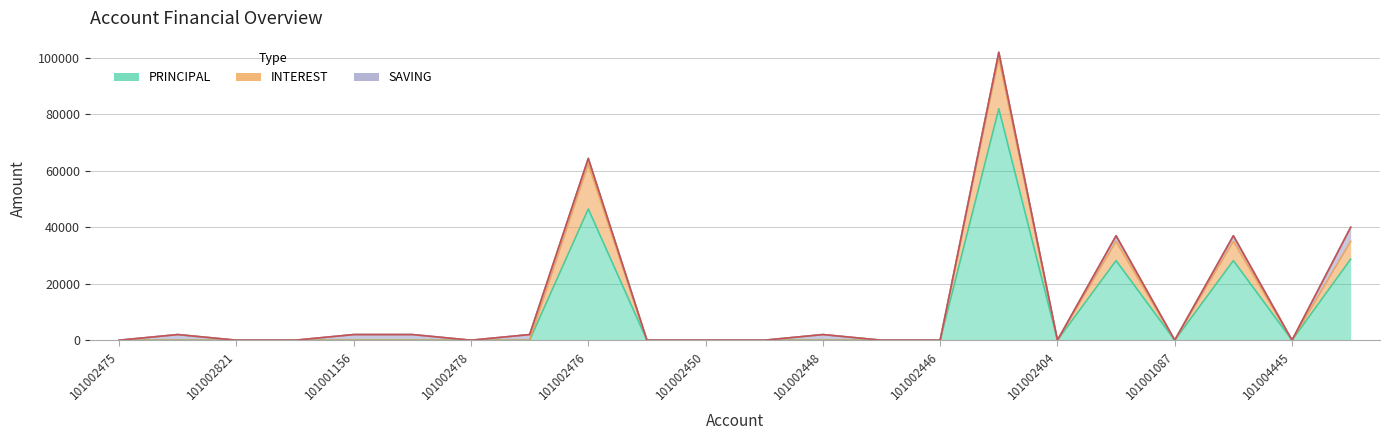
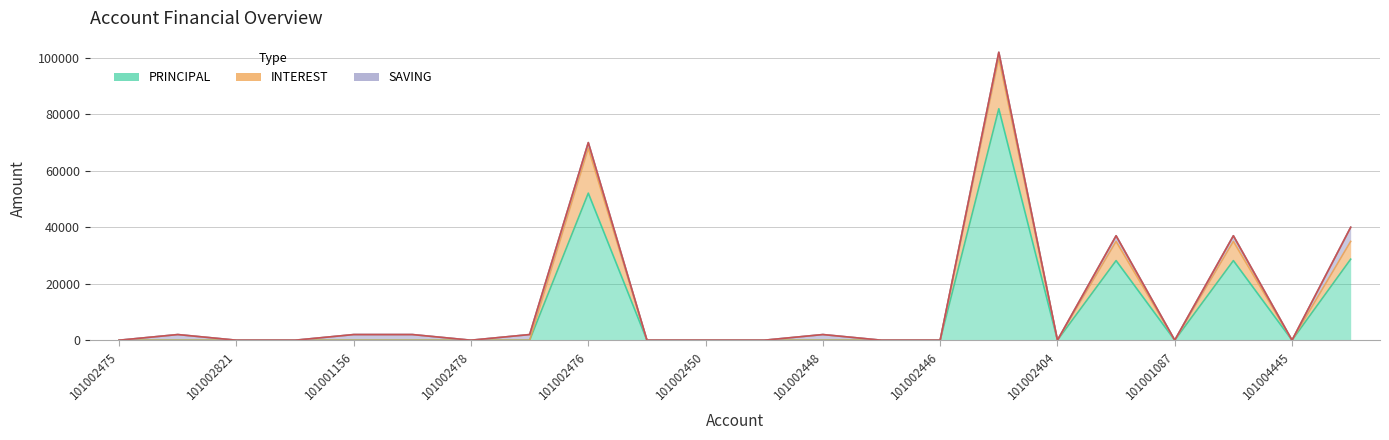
  {
    "PRINCIPAL": {
-     "101002476": 47000
+     "101002476": 52000
    }
  }
